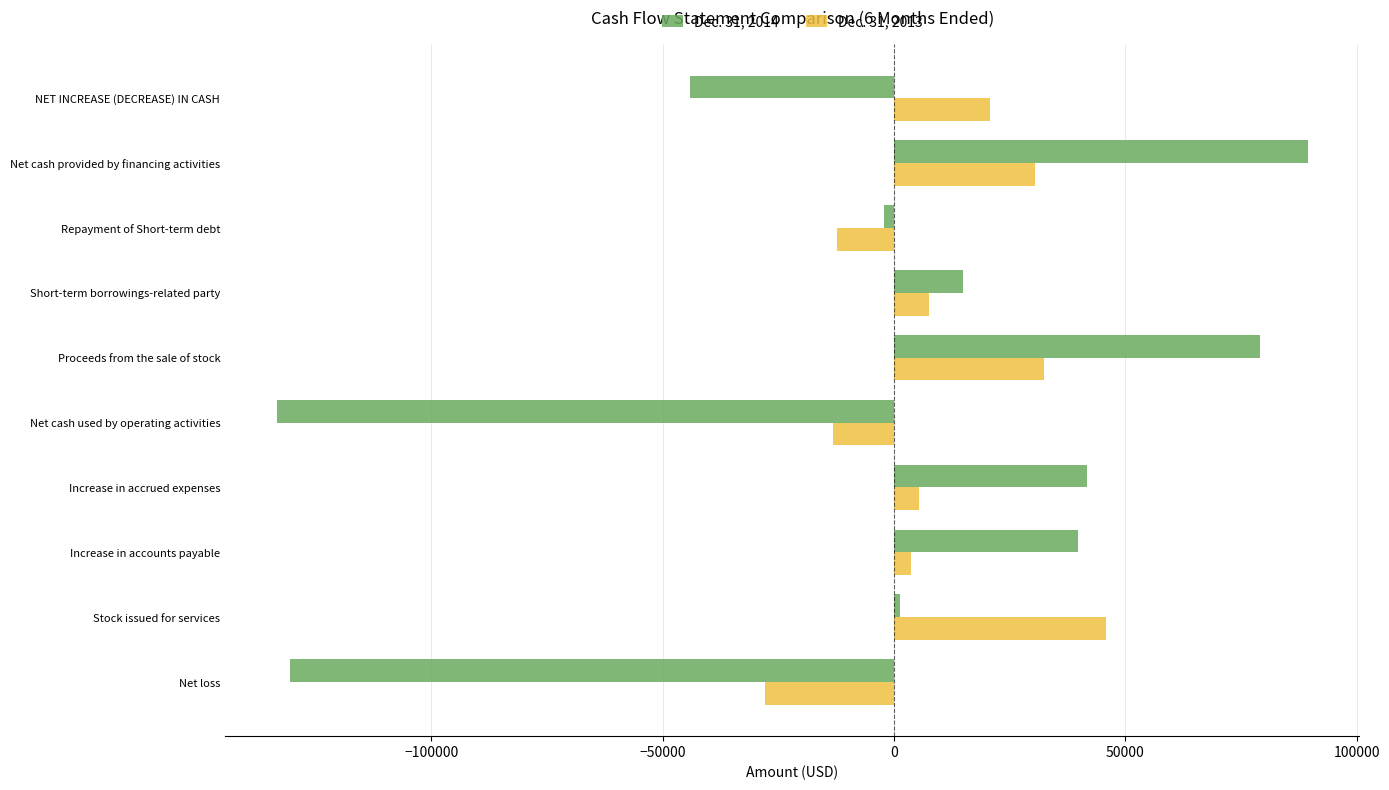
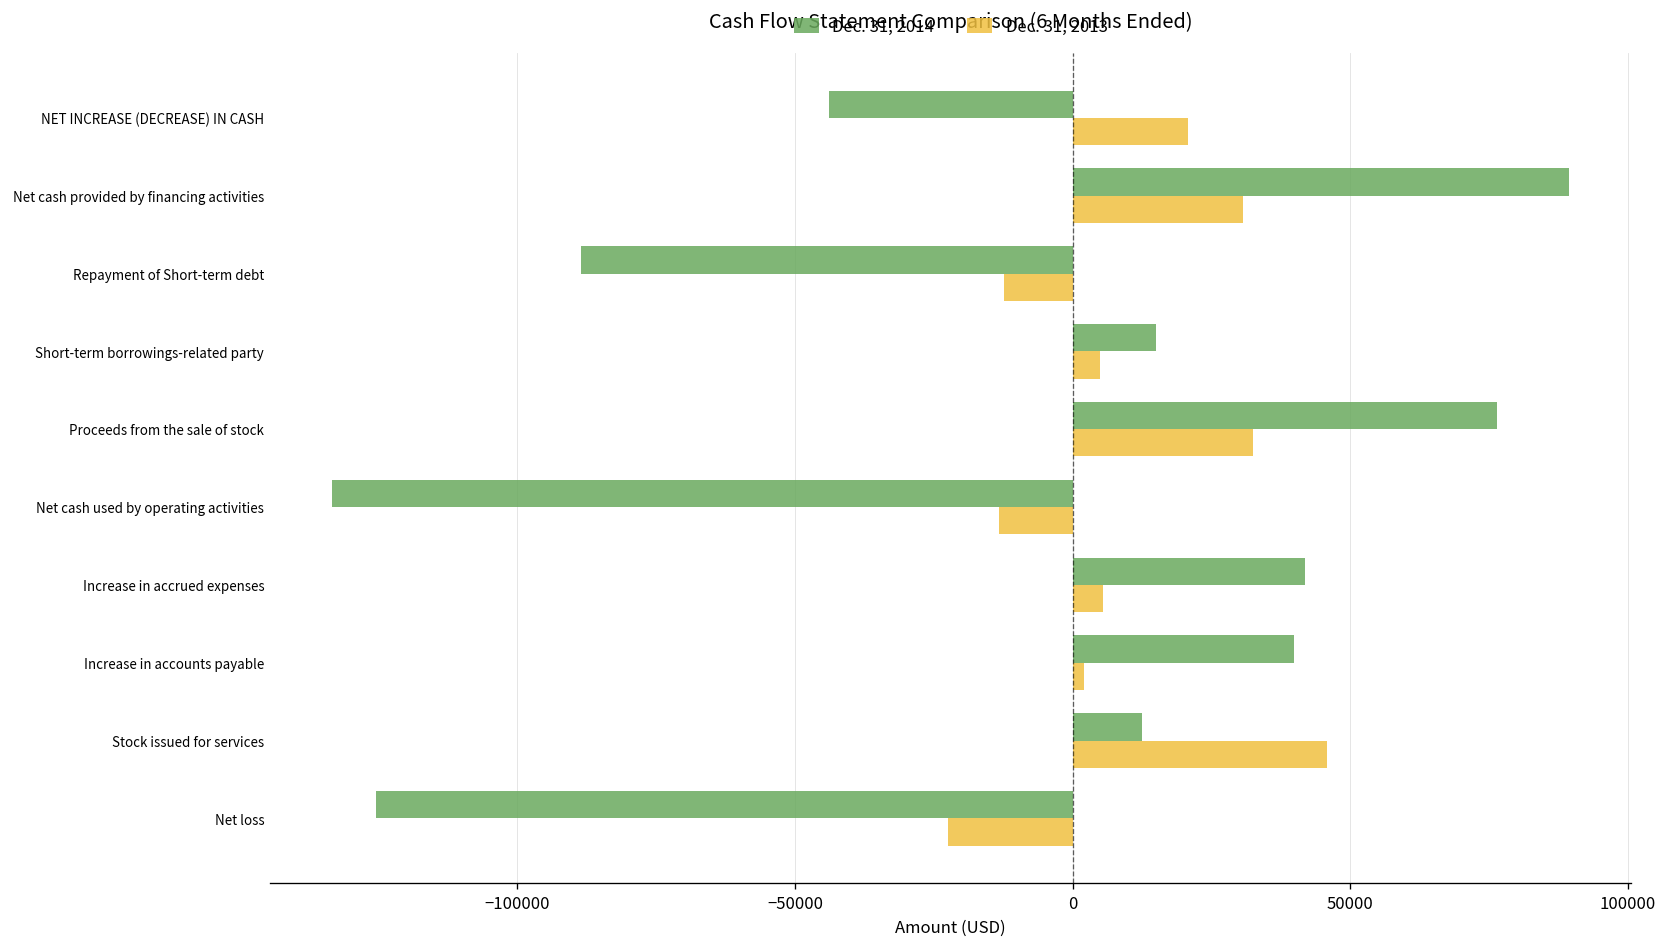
  {
    "Dec. 31, 2014": {
      "NET INCREASE (DECREASE) IN CASH": -44000,
      "Net cash provided by financing activities": 89000,
-     "Repayment of Short-term debt": -2000,
+     "Repayment of Short-term debt": -89000,
      "Short-term borrowings-related party": 15000,
-     "Proceeds from the sale of stock": 79000,
+     "Proceeds from the sale of stock": 77000,
      "Net cash used by operating activities": -133000,
      "Increase in accrued expenses": 42000,
      "Increase in accounts payable": 40000,
-     "Stock issued for services": 1000,
-     "Net loss": -131000
+     "Stock issued for services": 13000,
+     "Net loss": -125000
    },
    "Dec. 31, 2013": {
      "NET INCREASE (DECREASE) IN CASH": 21000,
      "Net cash provided by financing activities": 31000,
      "Repayment of Short-term debt": -12000,
-     "Short-term borrowings-related party": 8000,
+     "Short-term borrowings-related party": 5000,
      "Proceeds from the sale of stock": 33000,
      "Net cash used by operating activities": -13000,
      "Increase in accrued expenses": 6000,
-     "Increase in accounts payable": 4000,
+     "Increase in accounts payable": 2000,
      "Stock issued for services": 46000,
-     "Net loss": -28000
+     "Net loss": -22000
    }
  }
